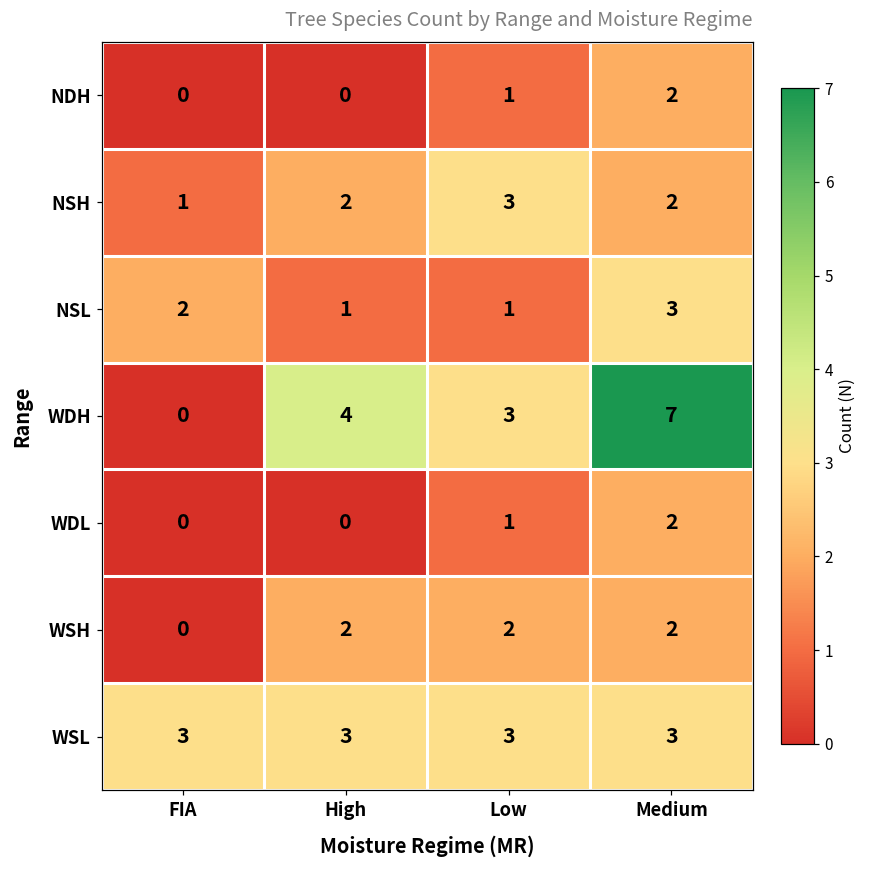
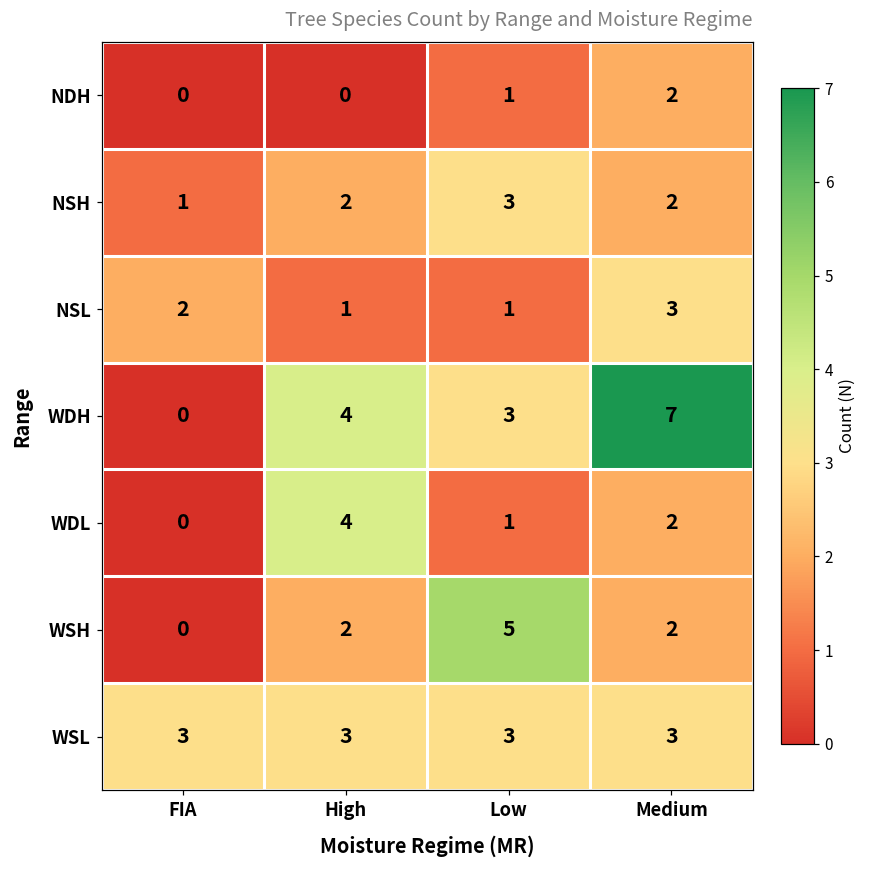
  {
    "NDH": {
      "FIA": 0,
      "High": 0,
      "Low": 1,
      "Medium": 2
    },
    "NSH": {
      "FIA": 1,
      "High": 2,
      "Low": 3,
      "Medium": 2
    },
    "NSL": {
      "FIA": 2,
      "High": 1,
      "Low": 1,
      "Medium": 3
    },
    "WDH": {
      "FIA": 0,
      "High": 4,
      "Low": 3,
      "Medium": 7
    },
    "WDL": {
      "FIA": 0,
-     "High": 0,
+     "High": 4,
      "Low": 1,
      "Medium": 2
    },
    "WSH": {
      "FIA": 0,
      "High": 2,
-     "Low": 2,
+     "Low": 5,
      "Medium": 2
    },
    "WSL": {
      "FIA": 3,
      "High": 3,
      "Low": 3,
      "Medium": 3
    }
  }
